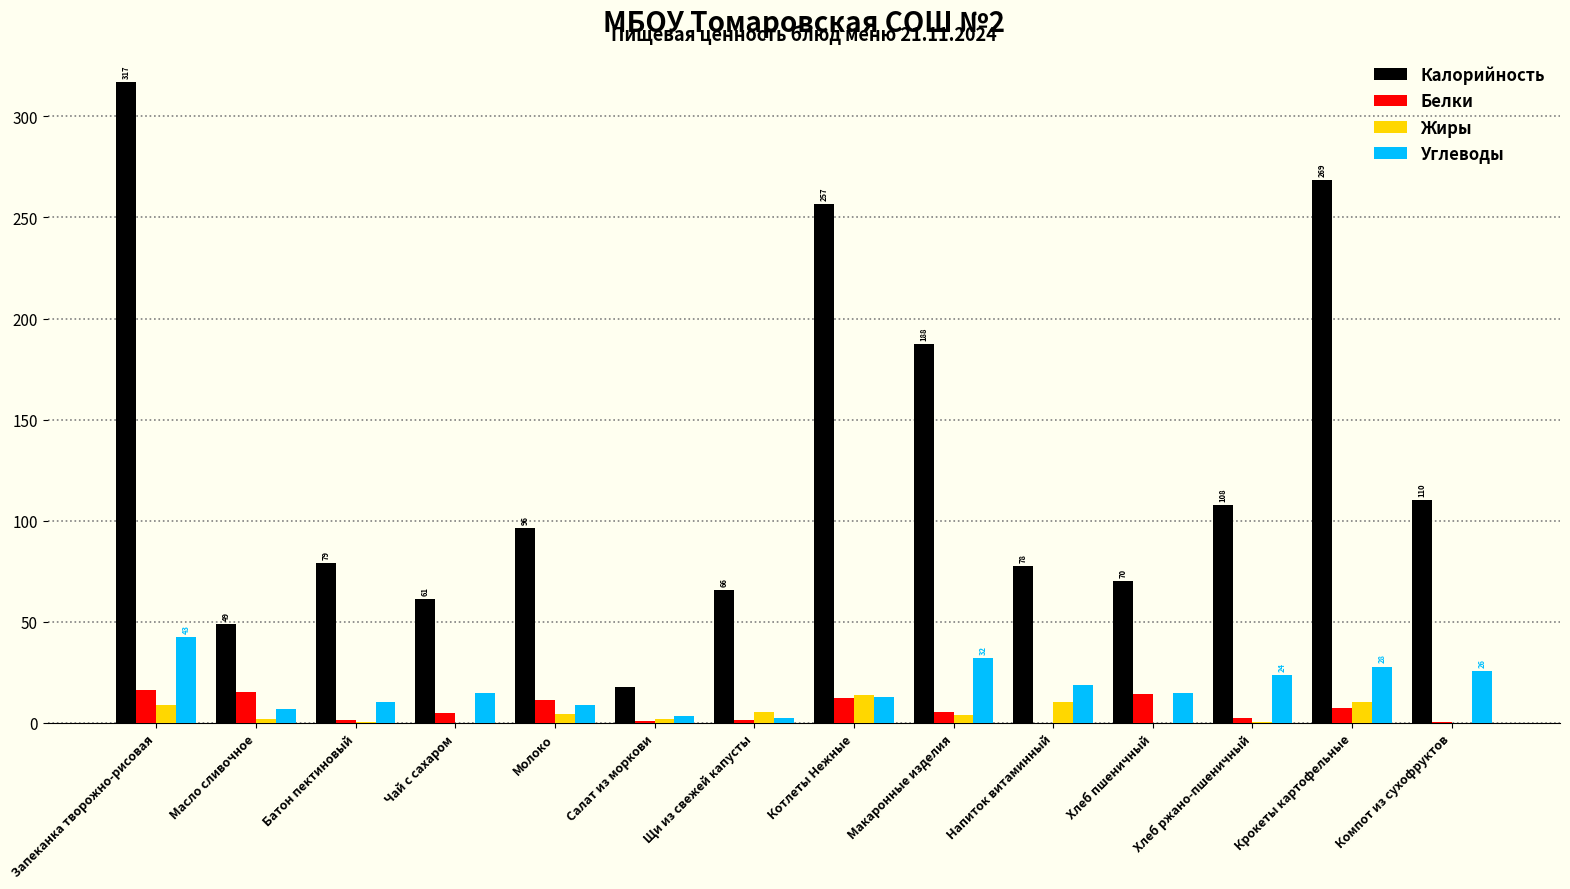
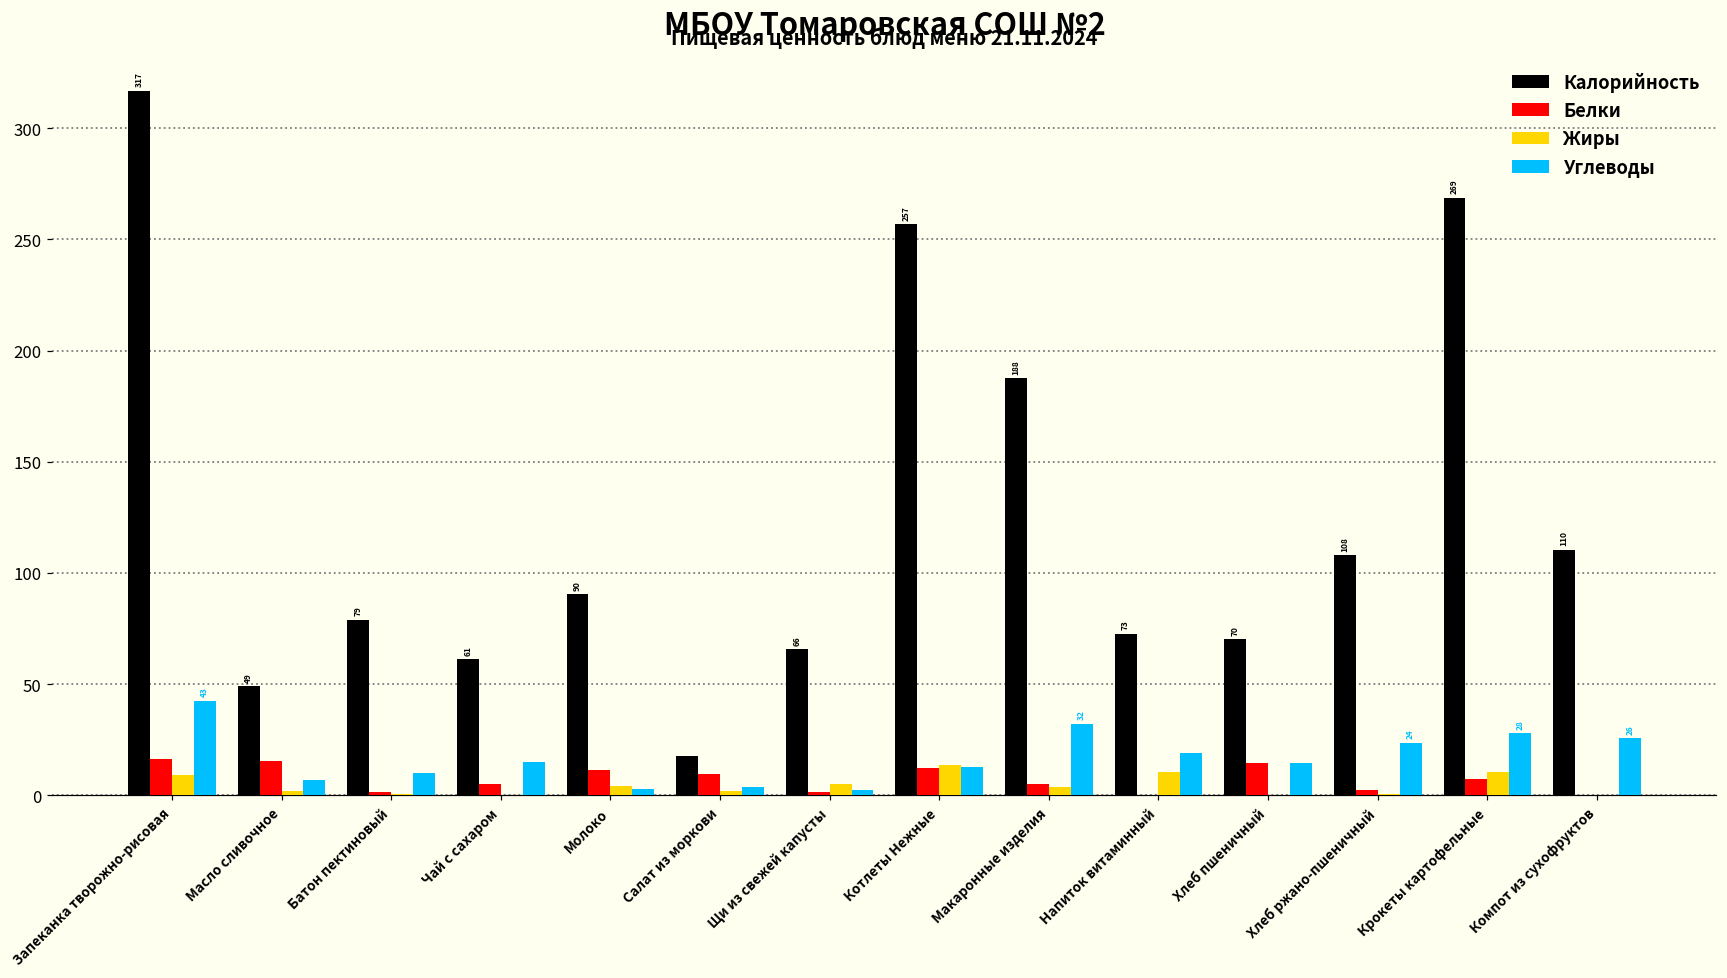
  {
    "Калорийность": {
      "Запеканка творожно-рисовая": 317,
      "Масло сливочное": 49,
      "Батон пектиновый": 79,
      "Чай с сахаром": 61,
-     "Молоко": 96,
+     "Молоко": 90,
      "Щи из свежей капусты": 66,
      "Котлеты Нежные": 257,
      "Макаронные изделия": 188,
-     "Напиток витаминный": 78,
+     "Напиток витаминный": 73,
      "Хлеб пшеничный": 70,
      "Хлеб ржано-пшеничный": 108,
      "Крокеты картофельные": 269,
      "Компот из сухофруктов": 110
    },
    "Белки": {
      "Запеканка творожно-рисовая": 16,
      "Масло сливочное": 15,
      "Батон пектиновый": 2,
      "Чай с сахаром": 5,
      "Молоко": 11,
-     "Салат из моркови": 1,
+     "Салат из моркови": 10,
      "Щи из свежей капусты": 2,
      "Котлеты Нежные": 12,
      "Макаронные изделия": 5,
      "Хлеб пшеничный": 15,
      "Хлеб ржано-пшеничный": 2,
      "Крокеты картофельные": 7
    },
    "Жиры": {
      "Запеканка творожно-рисовая": 9,
      "Масло сливочное": 2,
      "Молоко": 4,
      "Салат из моркови": 2,
      "Щи из свежей капусты": 5,
      "Котлеты Нежные": 14,
      "Макаронные изделия": 4,
      "Напиток витаминный": 10,
      "Крокеты картофельные": 10,
      "Компот из сухофруктов": 0
    },
    "Углеводы": {
      "Масло сливочное": 7,
      "Батон пектиновый": 10,
      "Чай с сахаром": 15,
-     "Молоко": 9,
+     "Молоко": 3,
      "Салат из моркови": 4,
      "Щи из свежей капусты": 2,
      "Котлеты Нежные": 13,
      "Напиток витаминный": 19,
      "Хлеб пшеничный": 15
    }
  }
